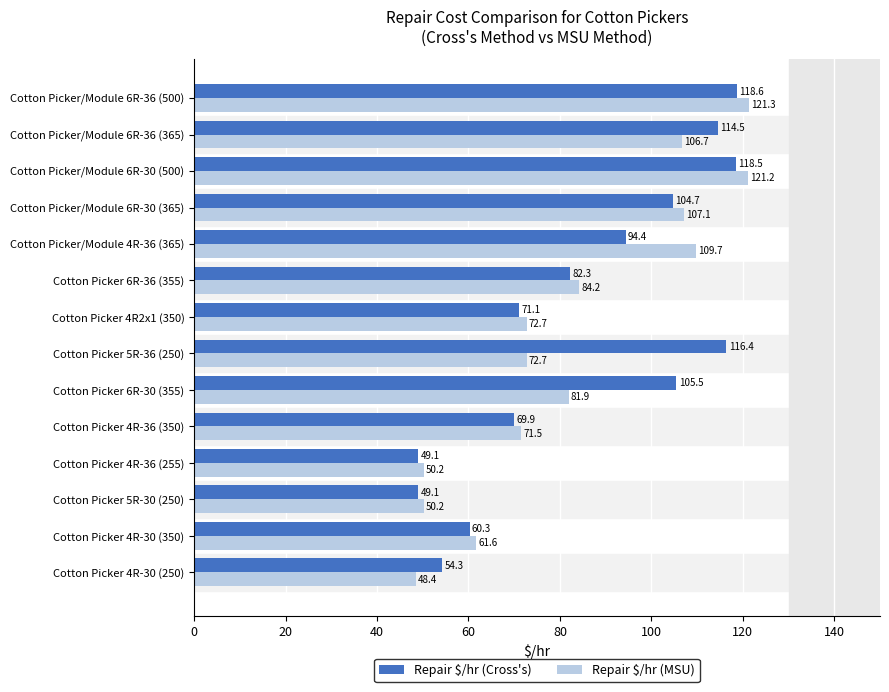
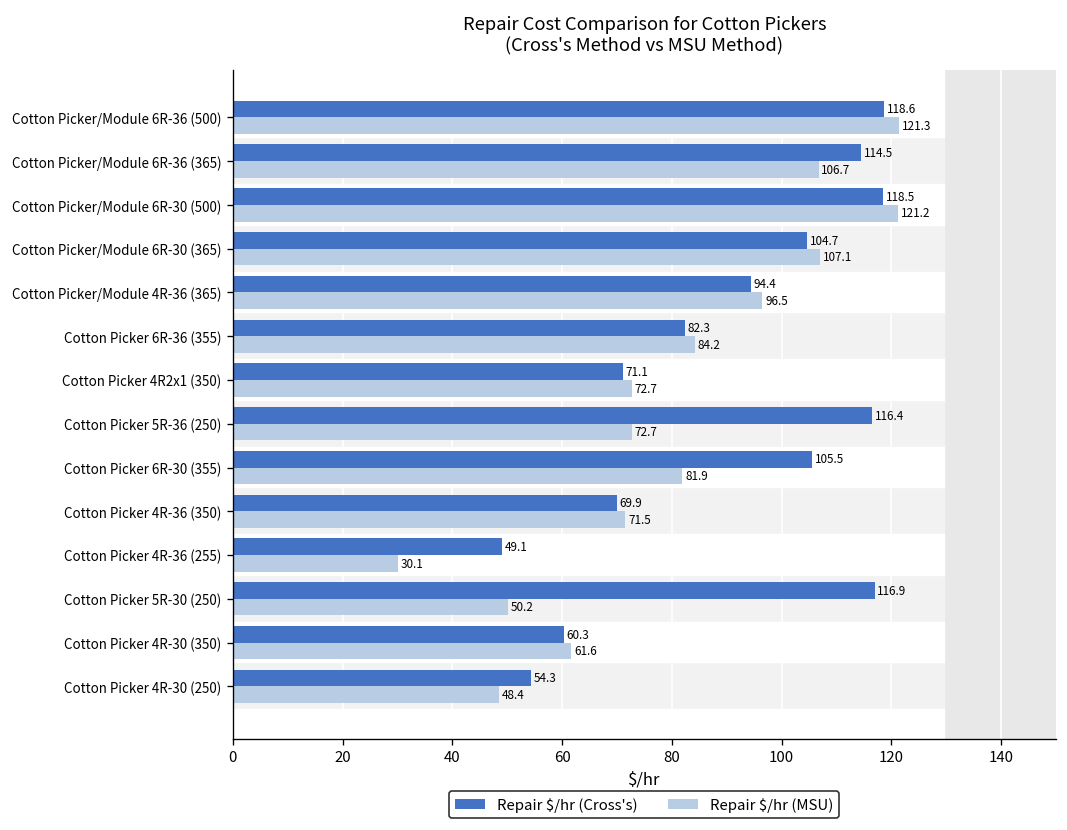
  {
    "Repair $/hr (Cross's)": {
      "Cotton Picker/Module 6R-36 (500)": 118.6,
      "Cotton Picker/Module 6R-36 (365)": 114.5,
      "Cotton Picker/Module 6R-30 (500)": 118.5,
      "Cotton Picker/Module 6R-30 (365)": 104.7,
      "Cotton Picker/Module 4R-36 (365)": 94.4,
      "Cotton Picker 6R-36 (355)": 82.3,
      "Cotton Picker 4R2x1 (350)": 71.1,
      "Cotton Picker 5R-36 (250)": 116.4,
      "Cotton Picker 6R-30 (355)": 105.5,
      "Cotton Picker 4R-36 (350)": 69.9,
      "Cotton Picker 4R-36 (255)": 49.1,
-     "Cotton Picker 5R-30 (250)": 49.1,
+     "Cotton Picker 5R-30 (250)": 116.9,
      "Cotton Picker 4R-30 (350)": 60.3,
      "Cotton Picker 4R-30 (250)": 54.3
    },
    "Repair $/hr (MSU)": {
      "Cotton Picker/Module 6R-36 (500)": 121.3,
      "Cotton Picker/Module 6R-36 (365)": 106.7,
      "Cotton Picker/Module 6R-30 (500)": 121.2,
      "Cotton Picker/Module 6R-30 (365)": 107.1,
-     "Cotton Picker/Module 4R-36 (365)": 109.7,
+     "Cotton Picker/Module 4R-36 (365)": 96.5,
      "Cotton Picker 6R-36 (355)": 84.2,
      "Cotton Picker 4R2x1 (350)": 72.7,
      "Cotton Picker 5R-36 (250)": 72.7,
      "Cotton Picker 6R-30 (355)": 81.9,
      "Cotton Picker 4R-36 (350)": 71.5,
-     "Cotton Picker 4R-36 (255)": 50.2,
+     "Cotton Picker 4R-36 (255)": 30.1,
      "Cotton Picker 5R-30 (250)": 50.2,
      "Cotton Picker 4R-30 (350)": 61.6,
      "Cotton Picker 4R-30 (250)": 48.4
    }
  }
